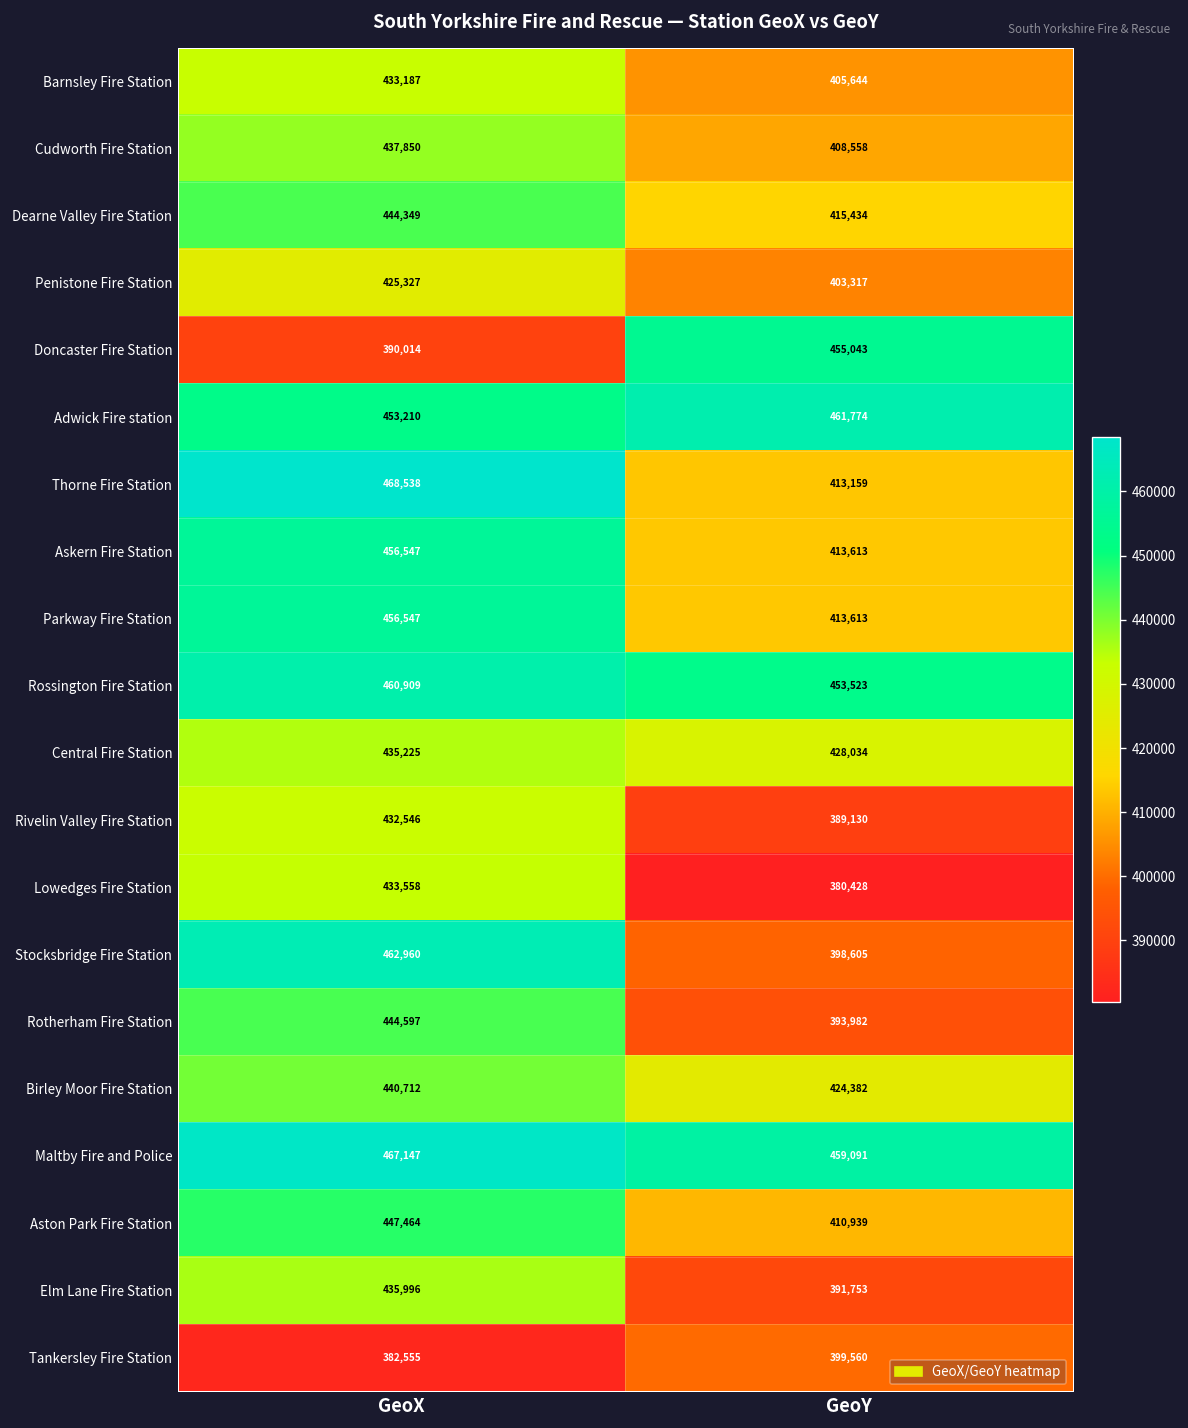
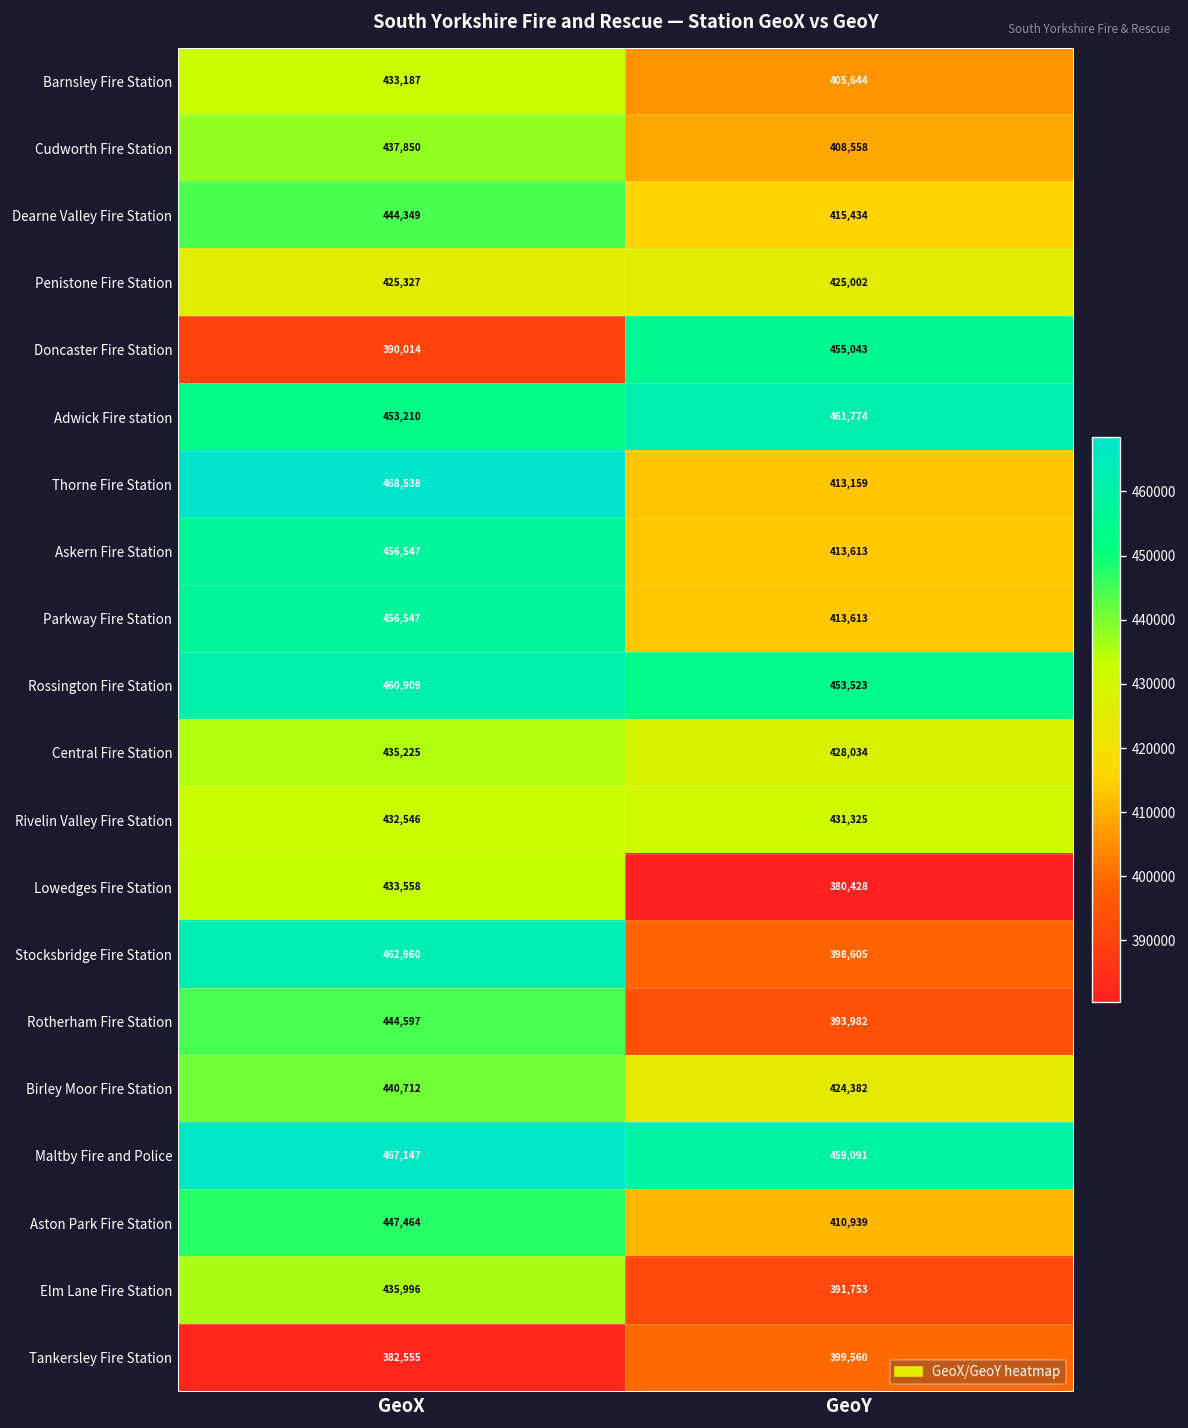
  {
    "Barnsley Fire Station": {
      "GeoX": "433,187",
      "GeoY": "405,644"
    },
    "Cudworth Fire Station": {
      "GeoX": "437,850",
      "GeoY": "408,558"
    },
    "Dearne Valley Fire Station": {
      "GeoX": "444,349",
      "GeoY": "415,434"
    },
    "Penistone Fire Station": {
      "GeoX": "425,327",
-     "GeoY": "403,317"
+     "GeoY": "425,002"
    },
    "Doncaster Fire Station": {
      "GeoX": "390,014",
      "GeoY": "455,043"
    },
    "Adwick Fire station": {
      "GeoX": "453,210",
      "GeoY": "461,774"
    },
    "Thorne Fire Station": {
      "GeoX": "468,538",
      "GeoY": "413,159"
    },
    "Askern Fire Station": {
      "GeoX": "456,547",
      "GeoY": "413,613"
    },
    "Parkway Fire Station": {
      "GeoX": "456,547",
      "GeoY": "413,613"
    },
    "Rossington Fire Station": {
      "GeoX": "460,909",
      "GeoY": "453,523"
    },
    "Central Fire Station": {
      "GeoX": "435,225",
      "GeoY": "428,034"
    },
    "Rivelin Valley Fire Station": {
      "GeoX": "432,546",
-     "GeoY": "389,130"
+     "GeoY": "431,325"
    },
    "Lowedges Fire Station": {
      "GeoX": "433,558",
      "GeoY": "380,428"
    },
    "Stocksbridge Fire Station": {
      "GeoX": "462,960",
      "GeoY": "398,605"
    },
    "Rotherham Fire Station": {
      "GeoX": "444,597",
      "GeoY": "393,982"
    },
    "Birley Moor Fire Station": {
      "GeoX": "440,712",
      "GeoY": "424,382"
    },
    "Maltby Fire and Police": {
      "GeoX": "467,147",
      "GeoY": "459,091"
    },
    "Aston Park Fire Station": {
      "GeoX": "447,464",
      "GeoY": "410,939"
    },
    "Elm Lane Fire Station": {
      "GeoX": "435,996",
      "GeoY": "391,753"
    },
    "Tankersley Fire Station": {
      "GeoX": "382,555",
      "GeoY": "399,560"
    }
  }
